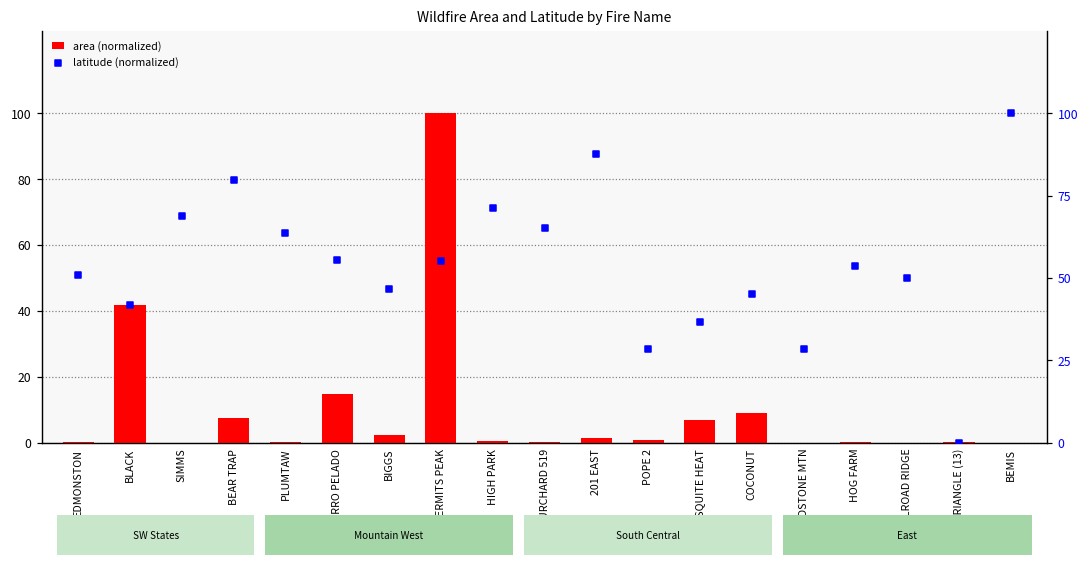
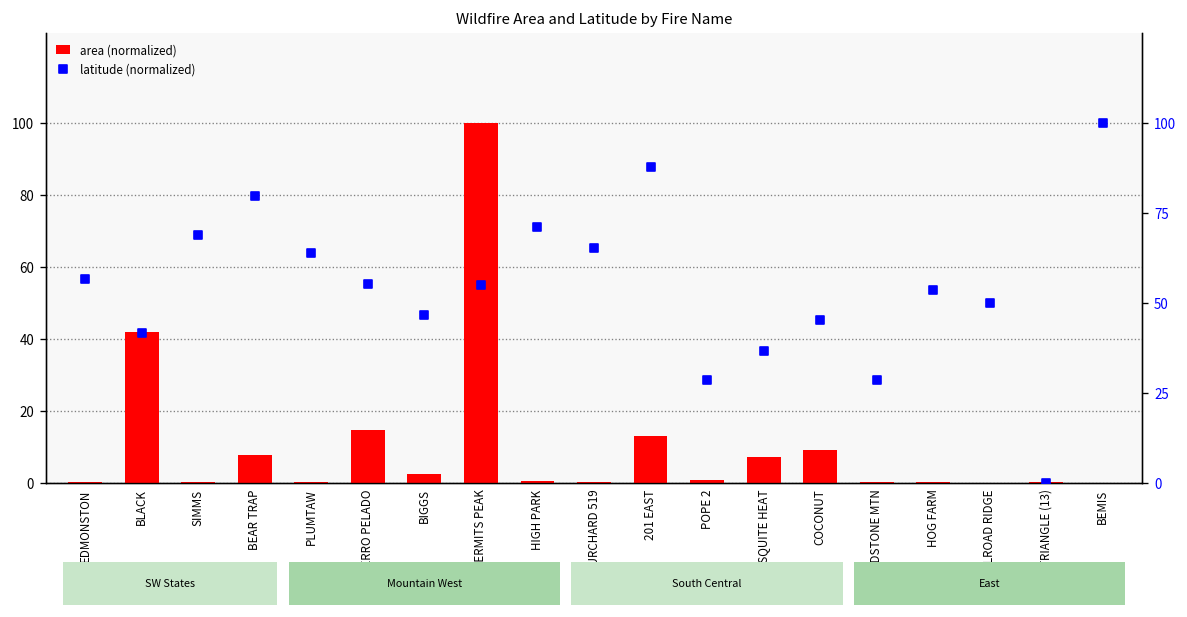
  {
    "area (normalized)": {
      "BLACK": 42,
      "BEAR TRAP": 8,
      "CERRO PELADO": 15,
      "BIGGS": 2,
      "HERMITS PEAK": 100,
-     "201 EAST": 1,
+     "201 EAST": 13,
      "MESQUITE HEAT": 7,
      "COCONUT": 9
    },
    "latitude (normalized)": {
-     "EDMONSTON": 51
+     "EDMONSTON": 57
    }
  }
